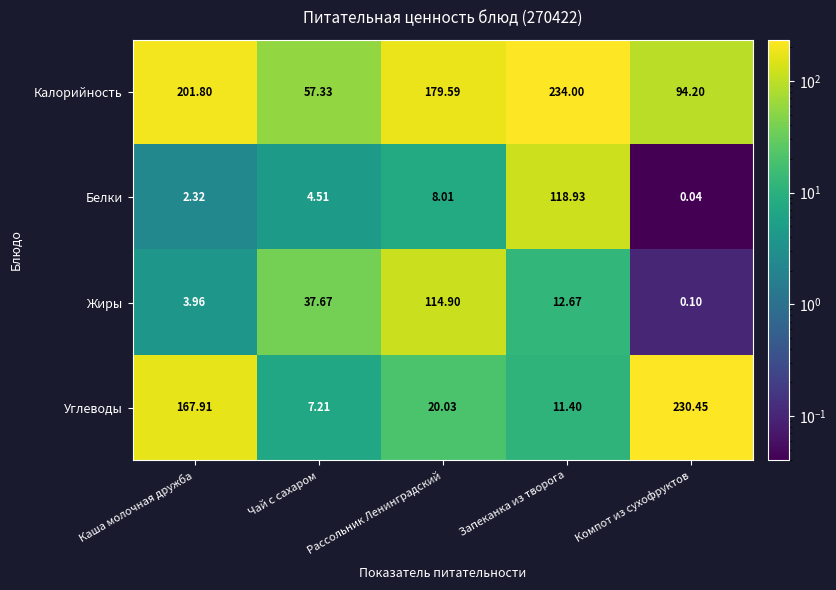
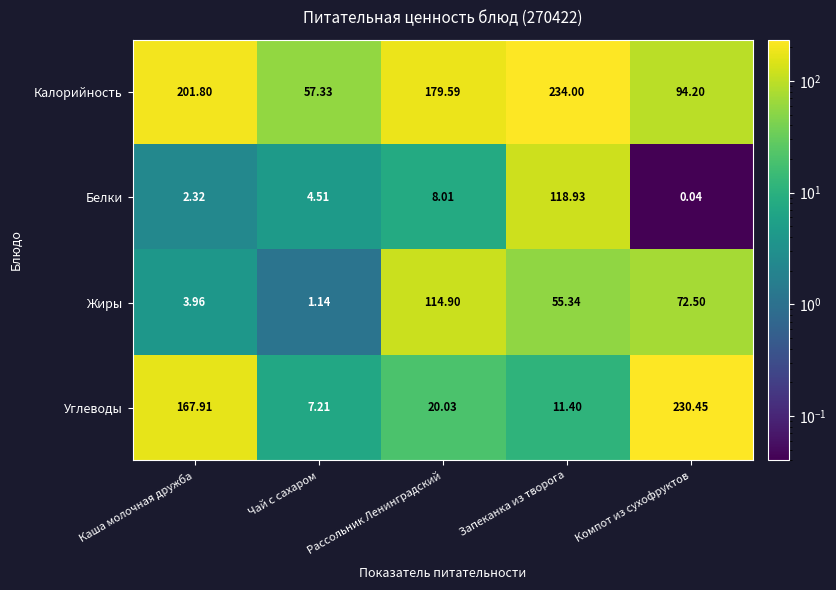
  {
    "Калорийность": {
      "Каша молочная дружба": 201.80,
      "Чай с сахаром": 57.33,
      "Рассольник Ленинградский": 179.59,
      "Запеканка из творога": 234.00,
      "Компот из сухофруктов": 94.20
    },
    "Белки": {
      "Каша молочная дружба": 2.32,
      "Чай с сахаром": 4.51,
      "Рассольник Ленинградский": 8.01,
      "Запеканка из творога": 118.93,
      "Компот из сухофруктов": 0.04
    },
    "Жиры": {
      "Каша молочная дружба": 3.96,
-     "Чай с сахаром": 37.67,
+     "Чай с сахаром": 1.14,
      "Рассольник Ленинградский": 114.90,
-     "Запеканка из творога": 12.67,
-     "Компот из сухофруктов": 0.10
+     "Запеканка из творога": 55.34,
+     "Компот из сухофруктов": 72.50
    },
    "Углеводы": {
      "Каша молочная дружба": 167.91,
      "Чай с сахаром": 7.21,
      "Рассольник Ленинградский": 20.03,
      "Запеканка из творога": 11.40,
      "Компот из сухофруктов": 230.45
    }
  }
